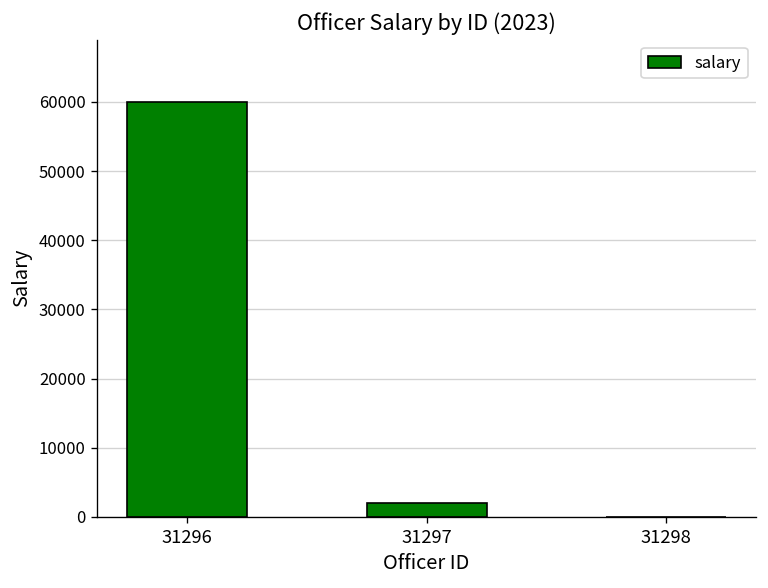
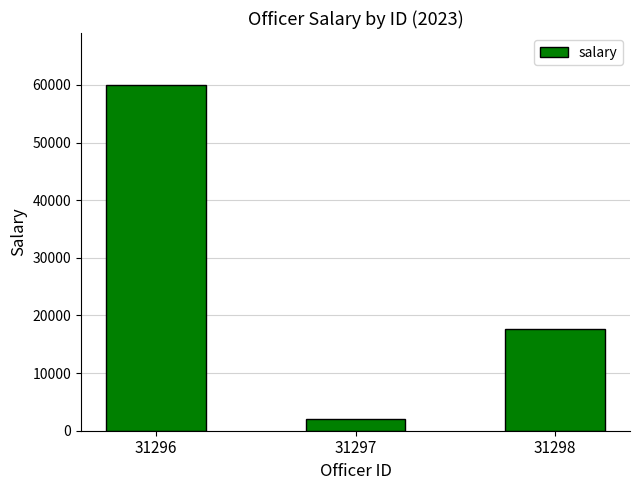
  {
    "31296": 60000,
    "31297": 2000,
-   "31298": 0
+   "31298": 18000
  }
